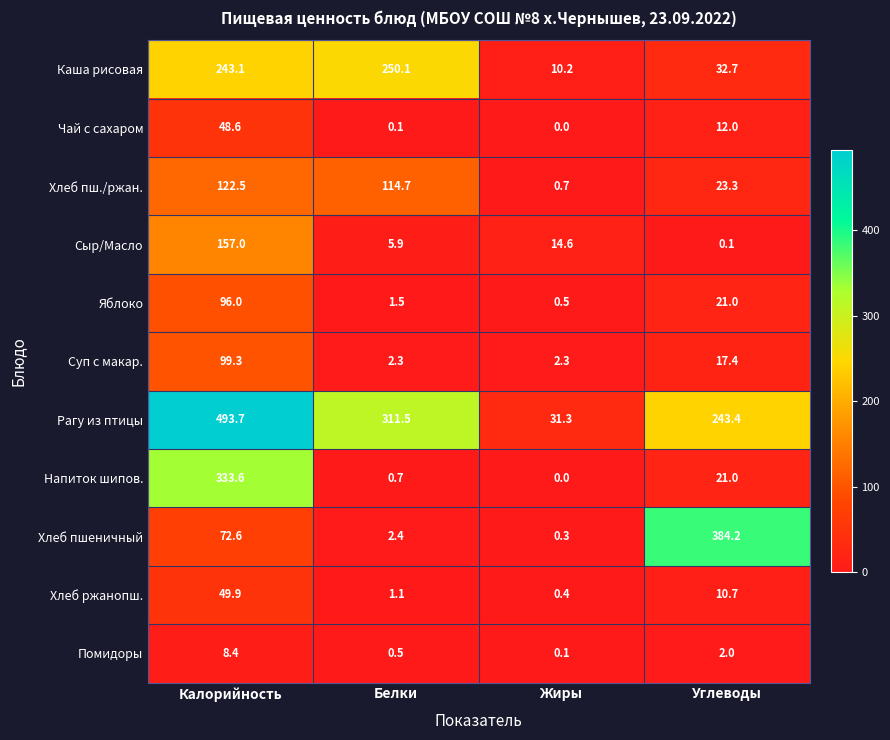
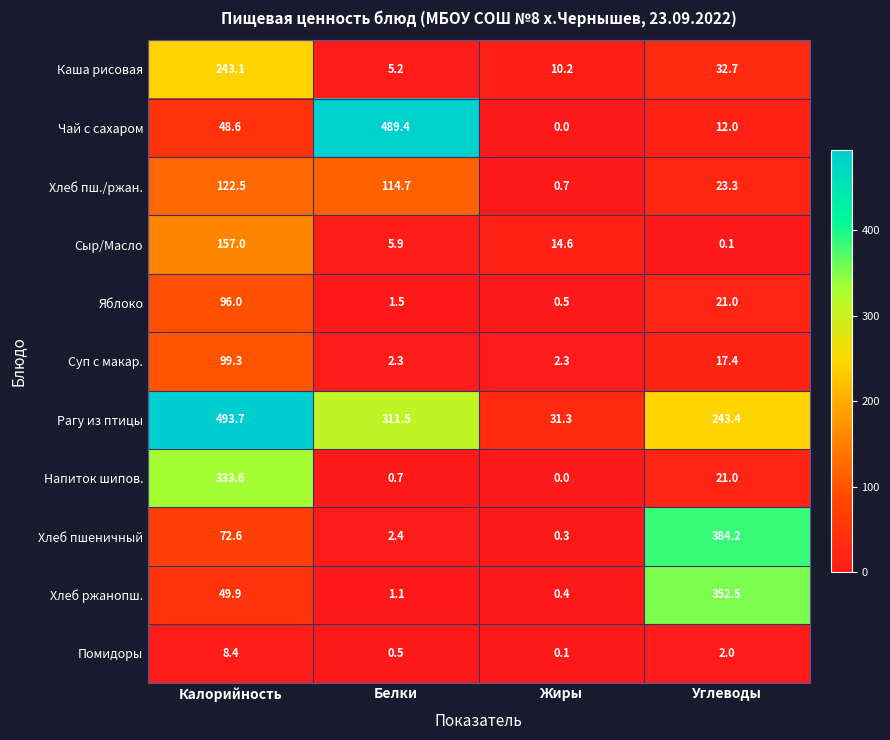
  {
    "Каша рисовая": {
      "Калорийность": 243.1,
-     "Белки": 250.1,
+     "Белки": 5.2,
      "Жиры": 10.2,
      "Углеводы": 32.7
    },
    "Чай с сахаром": {
      "Калорийность": 48.6,
-     "Белки": 0.1,
+     "Белки": 489.4,
      "Жиры": 0.0,
      "Углеводы": 12.0
    },
    "Хлеб пш./ржан.": {
      "Калорийность": 122.5,
      "Белки": 114.7,
      "Жиры": 0.7,
      "Углеводы": 23.3
    },
    "Сыр/Масло": {
      "Калорийность": 157.0,
      "Белки": 5.9,
      "Жиры": 14.6,
      "Углеводы": 0.1
    },
    "Яблоко": {
      "Калорийность": 96.0,
      "Белки": 1.5,
      "Жиры": 0.5,
      "Углеводы": 21.0
    },
    "Суп с макар.": {
      "Калорийность": 99.3,
      "Белки": 2.3,
      "Жиры": 2.3,
      "Углеводы": 17.4
    },
    "Рагу из птицы": {
      "Калорийность": 493.7,
      "Белки": 311.5,
      "Жиры": 31.3,
      "Углеводы": 243.4
    },
    "Напиток шипов.": {
      "Калорийность": 333.6,
      "Белки": 0.7,
      "Жиры": 0.0,
      "Углеводы": 21.0
    },
    "Хлеб пшеничный": {
      "Калорийность": 72.6,
      "Белки": 2.4,
      "Жиры": 0.3,
      "Углеводы": 384.2
    },
    "Хлеб ржанопш.": {
      "Калорийность": 49.9,
      "Белки": 1.1,
      "Жиры": 0.4,
-     "Углеводы": 10.7
+     "Углеводы": 352.5
    },
    "Помидоры": {
      "Калорийность": 8.4,
      "Белки": 0.5,
      "Жиры": 0.1,
      "Углеводы": 2.0
    }
  }
